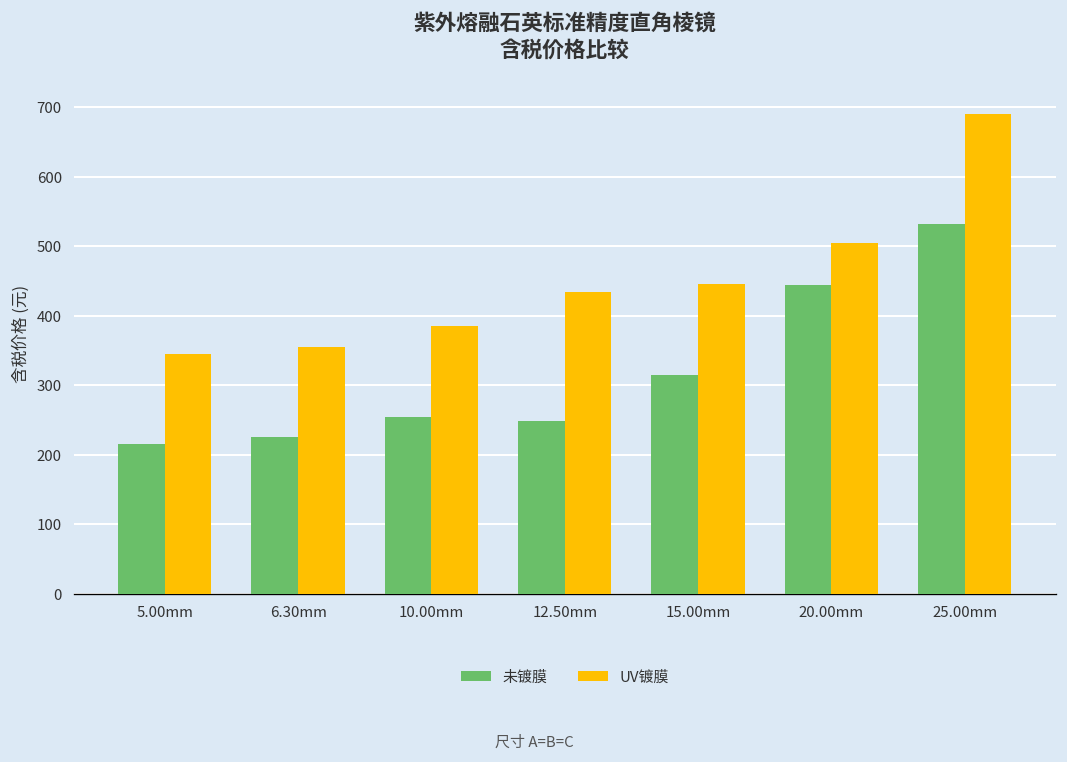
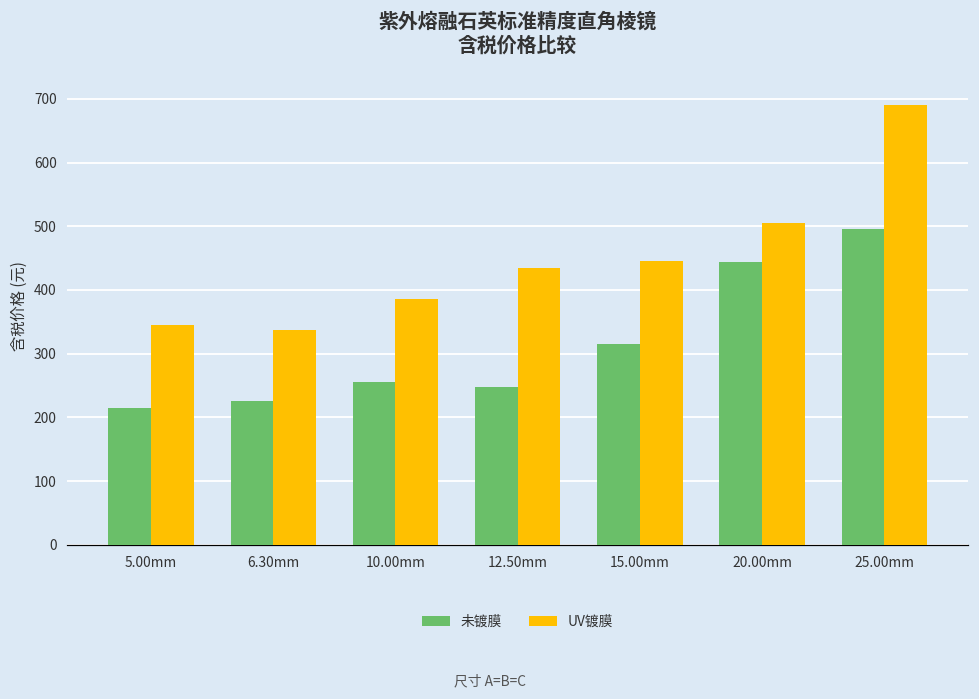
  {
    "未镀膜": {
      "5.00mm": 220,
      "6.30mm": 230,
      "10.00mm": 260,
      "12.50mm": 250,
      "15.00mm": 320,
      "20.00mm": 440,
-     "25.00mm": 530
+     "25.00mm": 500
    },
    "UV镀膜": {
      "5.00mm": 350,
-     "6.30mm": 360,
+     "6.30mm": 340,
      "10.00mm": 390,
      "12.50mm": 430,
      "15.00mm": 450,
      "20.00mm": 510,
      "25.00mm": 690
    }
  }
